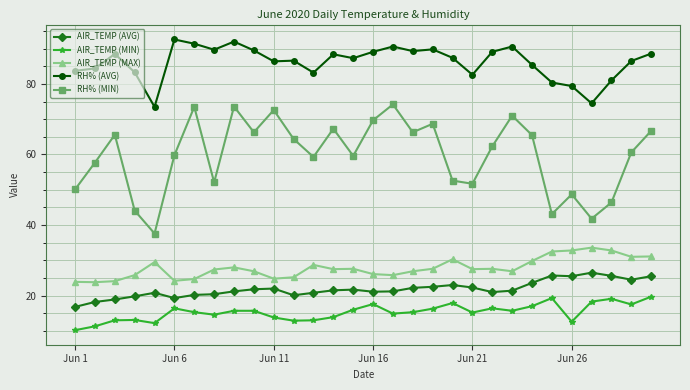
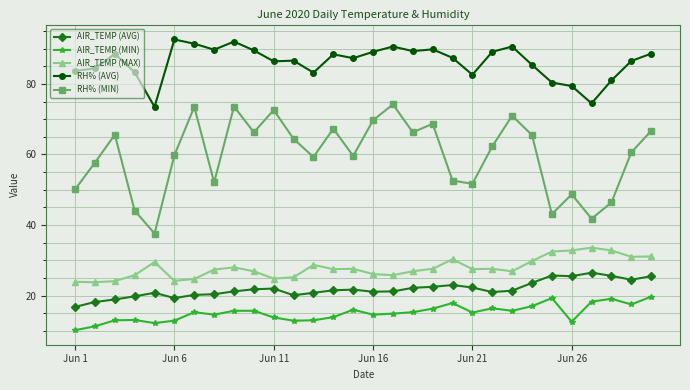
  {
    "AIR_TEMP (MIN)": {
      "Jun 1": 10,
-     "Jun 6": 16,
+     "Jun 6": 13,
      "Jun 11": 14,
-     "Jun 16": 18,
+     "Jun 16": 15,
      "Jun 21": 15,
      "Jun 26": 13
    }
  }
